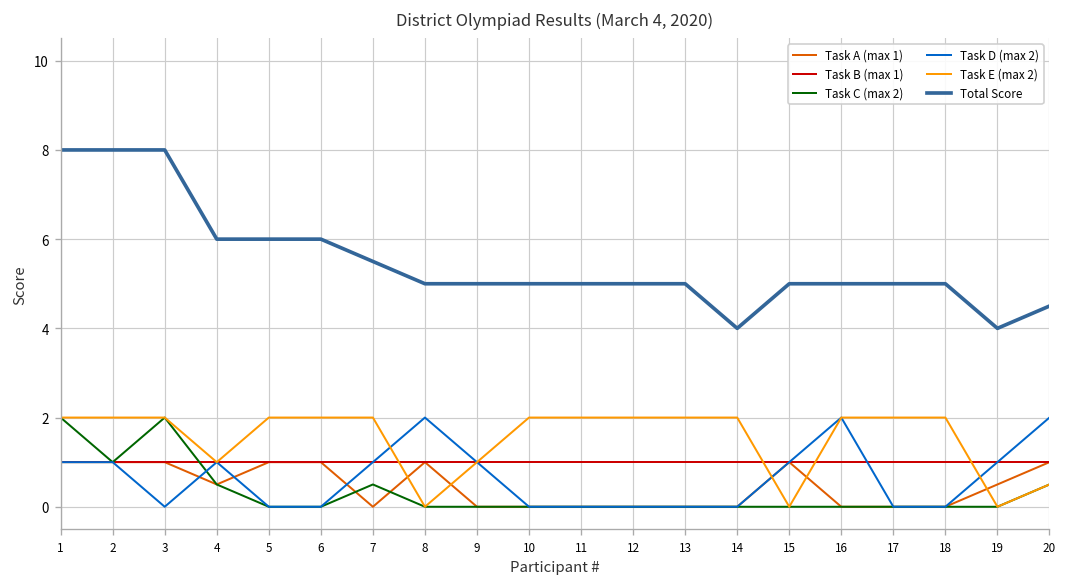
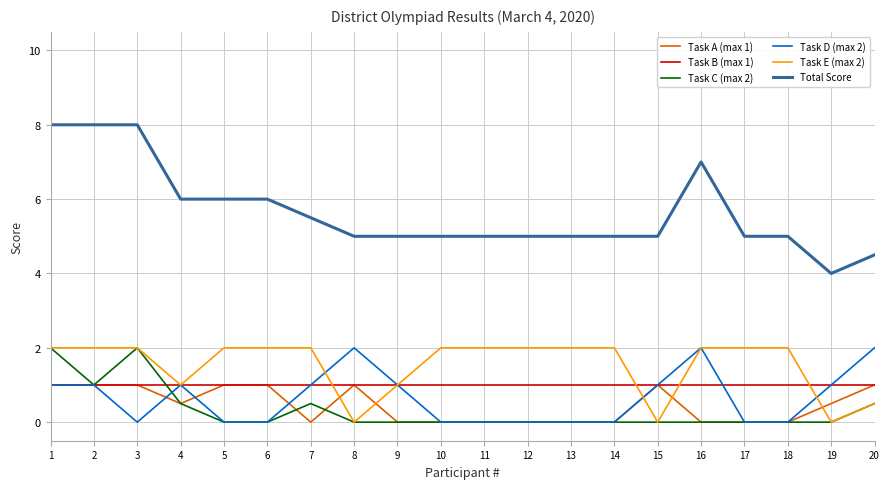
  {
    "Task A (max 1)": {
      "7": 0,
      "19": 0.5
    },
    "Task B (max 1)": {
      "10": 1,
      "11": 1,
      "12": 1,
      "13": 1,
      "14": 1,
      "16": 1,
      "17": 1,
      "18": 1
    },
    "Task C (max 2)": {
      "7": 0.5
    },
    "Task D (max 2)": {
      "3": 0,
      "8": 2,
      "20": 2
    },
    "Task E (max 2)": {
      "2": 2,
      "5": 2,
      "6": 2,
      "7": 2,
      "10": 2,
      "11": 2,
      "12": 2,
      "13": 2,
      "14": 2,
      "17": 2,
      "18": 2
    },
    "Total Score": {
      "1": 8,
      "2": 8,
      "3": 8,
      "4": 6,
      "5": 6,
      "6": 6,
      "7": 5.5,
      "8": 5,
      "9": 5,
      "10": 5,
      "11": 5,
      "12": 5,
      "13": 5,
-     "14": 4,
+     "14": 5,
      "15": 5,
-     "16": 5,
+     "16": 7,
      "17": 5,
      "18": 5,
      "19": 4,
      "20": 4.5
    }
  }
